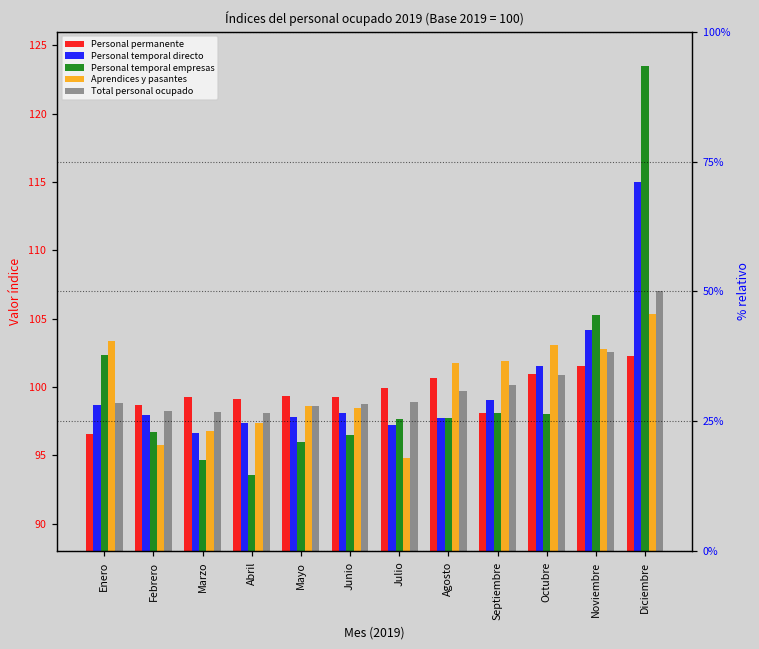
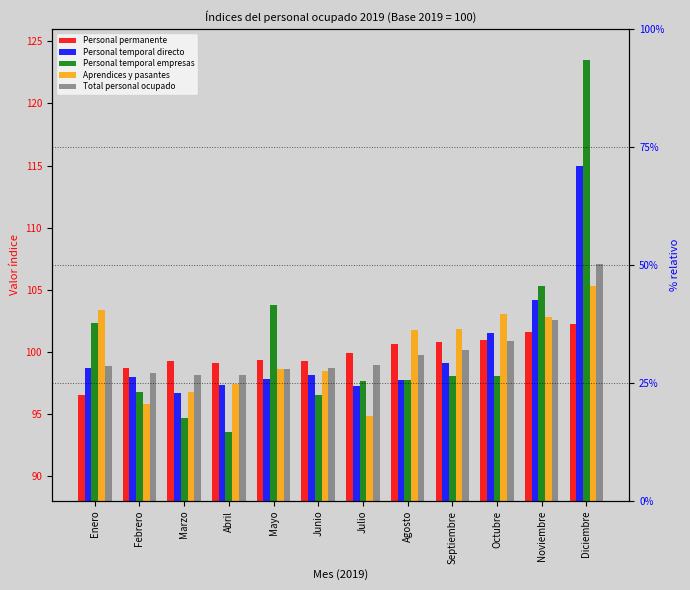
  {
    "Personal permanente": {
      "Enero": 96.6,
      "Febrero": 98.7,
      "Marzo": 99.3,
      "Abril": 99.1,
      "Mayo": 99.3,
      "Junio": 99.3,
      "Julio": 99.9,
      "Agosto": 100.7,
-     "Septiembre": 98.1,
+     "Septiembre": 100.8,
      "Octubre": 101.0,
      "Noviembre": 101.6,
      "Diciembre": 102.3
    },
    "Personal temporal directo": {
      "Enero": 98.7,
      "Febrero": 97.9,
      "Marzo": 96.7,
      "Abril": 97.4,
      "Mayo": 97.8,
      "Junio": 98.1,
      "Julio": 97.2,
      "Agosto": 97.7,
      "Septiembre": 99.1,
      "Octubre": 101.6,
      "Noviembre": 104.2,
      "Diciembre": 115.0
    },
    "Personal temporal empresas": {
      "Enero": 102.3,
      "Febrero": 96.7,
      "Marzo": 94.7,
      "Abril": 93.5,
-     "Mayo": 96.0,
+     "Mayo": 103.8,
      "Junio": 96.5,
      "Julio": 97.7,
      "Agosto": 97.8,
      "Septiembre": 98.1,
      "Octubre": 98.0,
      "Noviembre": 105.3,
      "Diciembre": 123.5
    },
    "Aprendices y pasantes": {
      "Enero": 103.4,
      "Febrero": 95.8,
      "Marzo": 96.8,
      "Abril": 97.4,
      "Mayo": 98.6,
      "Junio": 98.5,
      "Julio": 94.8,
      "Agosto": 101.8,
      "Septiembre": 101.9,
      "Octubre": 103.1,
      "Noviembre": 102.8,
      "Diciembre": 105.3
    },
    "Total personal ocupado": {
      "Enero": 98.8,
      "Febrero": 98.3,
      "Marzo": 98.2,
      "Abril": 98.1,
      "Mayo": 98.6,
      "Junio": 98.7,
      "Julio": 98.9,
      "Agosto": 99.7,
      "Septiembre": 100.2,
      "Octubre": 100.9,
      "Noviembre": 102.6,
      "Diciembre": 107.0
    }
  }
